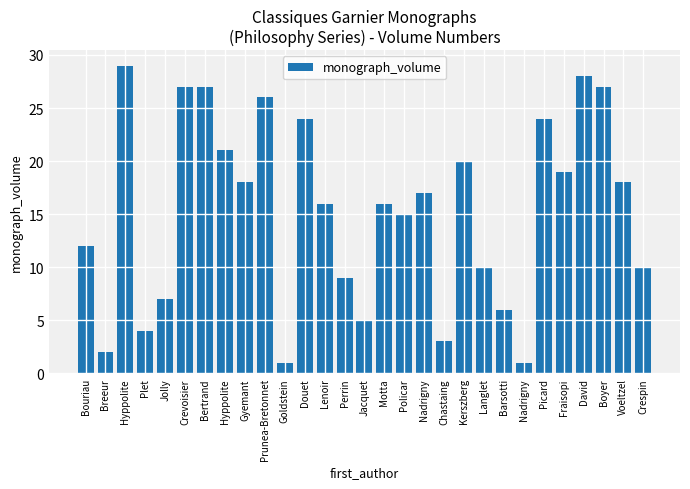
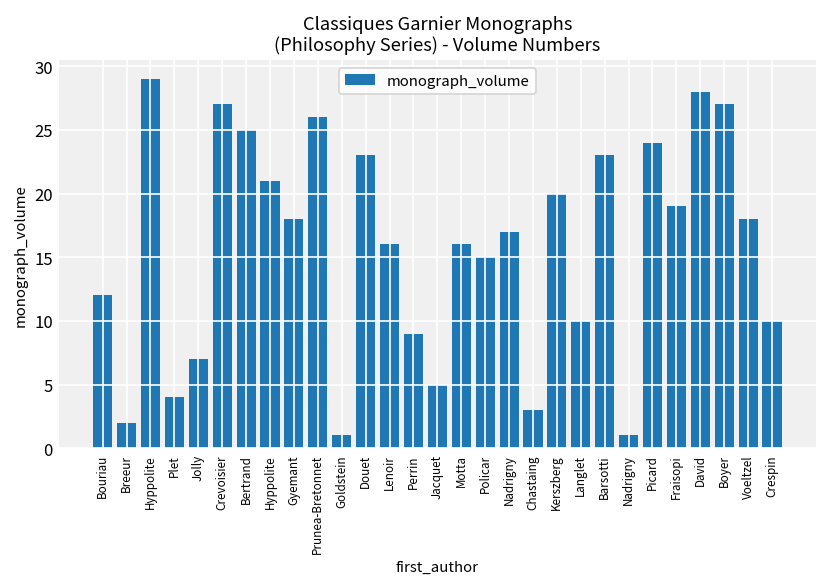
  {
    "Bouriau": 12,
    "Breeur": 2,
    "Plet": 4,
    "Jolly": 7,
    "Crevoisier": 27,
-   "Bertrand": 27,
+   "Bertrand": 25,
    "Gyemant": 18,
    "Prunea-Bretonnet": 26,
    "Goldstein": 1,
-   "Douet": 24,
+   "Douet": 23,
    "Lenoir": 16,
    "Perrin": 9,
    "Jacquet": 5,
    "Motta": 16,
    "Policar": 15,
    "Chastaing": 3,
    "Kerszberg": 20,
    "Langlet": 10,
-   "Barsotti": 6,
+   "Barsotti": 23,
    "Picard": 24,
    "Fraisopi": 19,
    "David": 28,
    "Boyer": 27,
    "Voeltzel": 18,
    "Crespin": 10
  }
